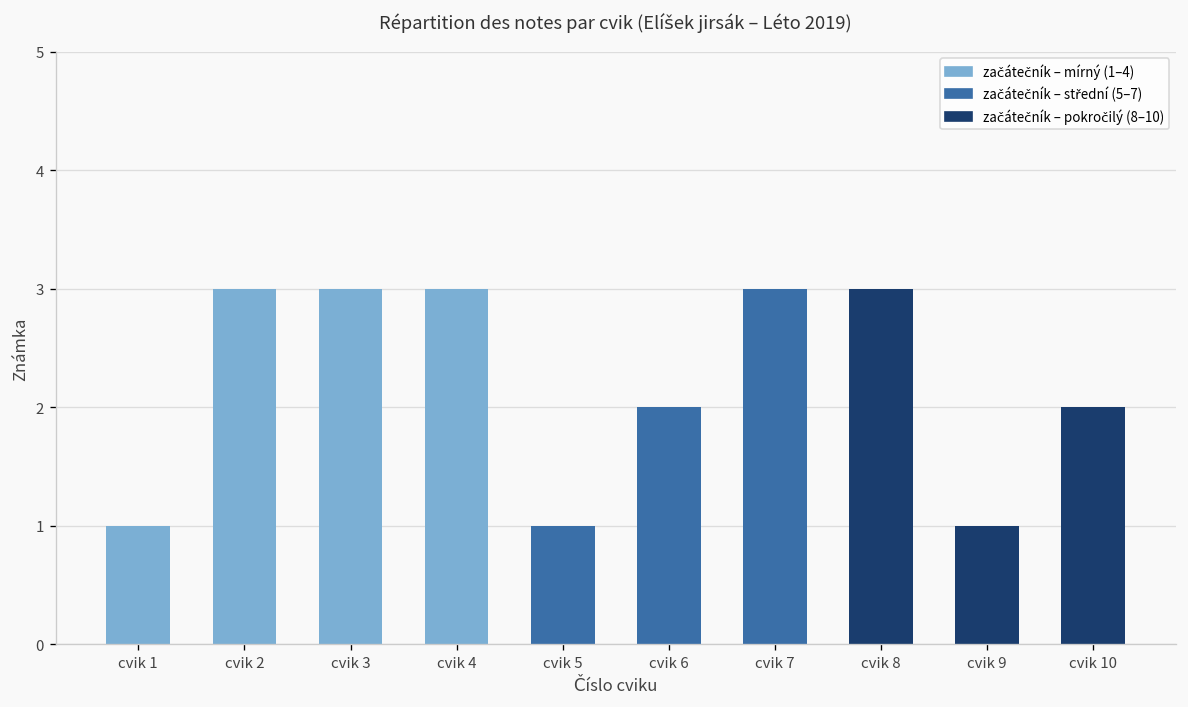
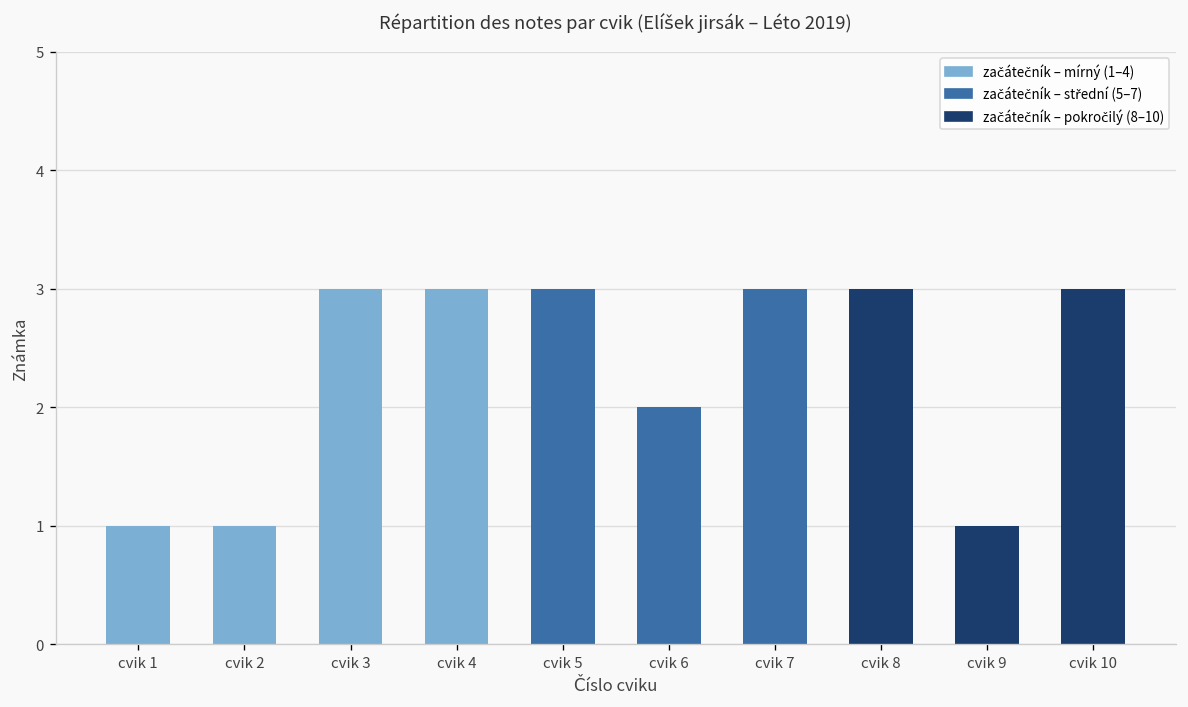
  {
    "cvik 1": 1,
-   "cvik 2": 3,
+   "cvik 2": 1,
    "cvik 3": 3,
    "cvik 4": 3,
-   "cvik 5": 1,
+   "cvik 5": 3,
    "cvik 6": 2,
    "cvik 7": 3,
    "cvik 8": 3,
    "cvik 9": 1,
-   "cvik 10": 2
+   "cvik 10": 3
  }
